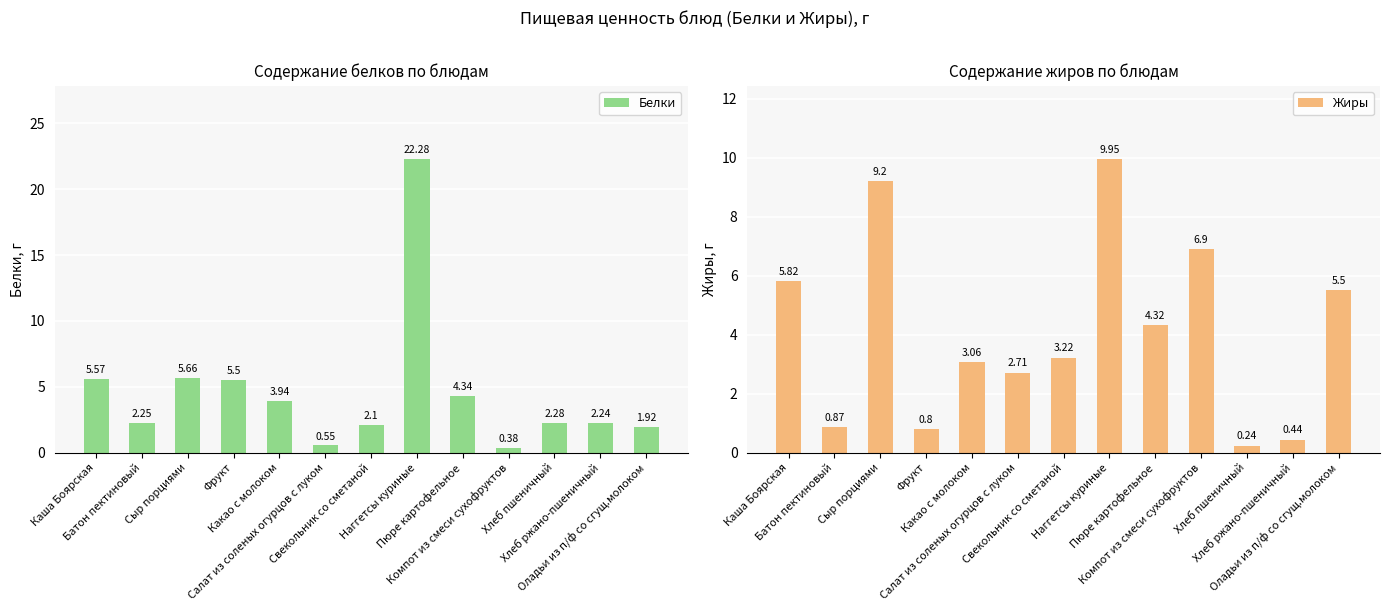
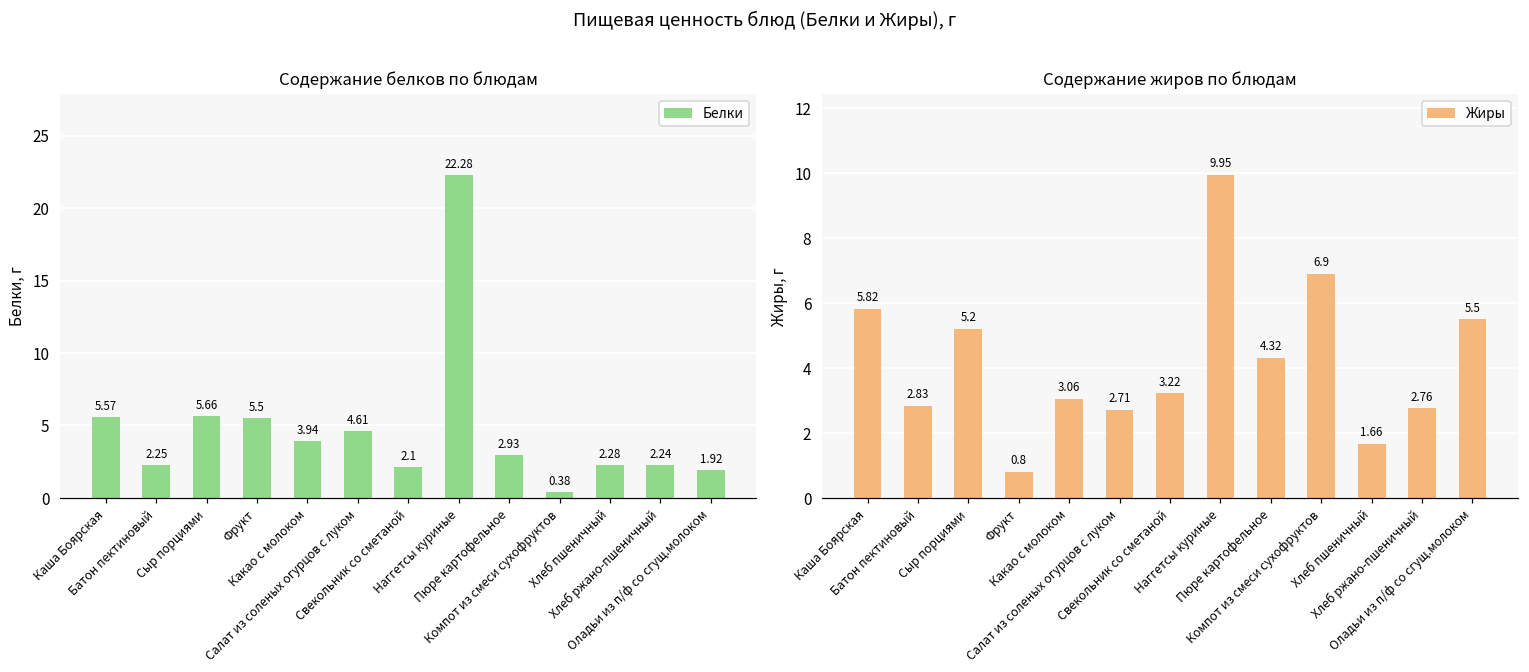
  {
    "Содержание белков по блюдам": {
      "Каша Боярская": 5.57,
      "Батон пектиновый": 2.25,
      "Сыр порциями": 5.66,
      "Фрукт": 5.5,
      "Какао с молоком": 3.94,
-     "Салат из соленых огурцов с луком": 0.55,
+     "Салат из соленых огурцов с луком": 4.61,
      "Свекольник со сметаной": 2.1,
      "Наггетсы куриные": 22.28,
-     "Пюре картофельное": 4.34,
+     "Пюре картофельное": 2.93,
      "Компот из смеси сухофруктов": 0.38,
      "Хлеб пшеничный": 2.28,
      "Хлеб ржано-пшеничный": 2.24,
      "Оладьи из п/ф со сгущ.молоком": 1.92
    },
    "Содержание жиров по блюдам": {
      "Каша Боярская": 5.82,
-     "Батон пектиновый": 0.87,
-     "Сыр порциями": 9.2,
+     "Батон пектиновый": 2.83,
+     "Сыр порциями": 5.2,
      "Фрукт": 0.8,
      "Какао с молоком": 3.06,
      "Салат из соленых огурцов с луком": 2.71,
      "Свекольник со сметаной": 3.22,
      "Наггетсы куриные": 9.95,
      "Пюре картофельное": 4.32,
      "Компот из смеси сухофруктов": 6.9,
-     "Хлеб пшеничный": 0.24,
-     "Хлеб ржано-пшеничный": 0.44,
+     "Хлеб пшеничный": 1.66,
+     "Хлеб ржано-пшеничный": 2.76,
      "Оладьи из п/ф со сгущ.молоком": 5.5
    }
  }
